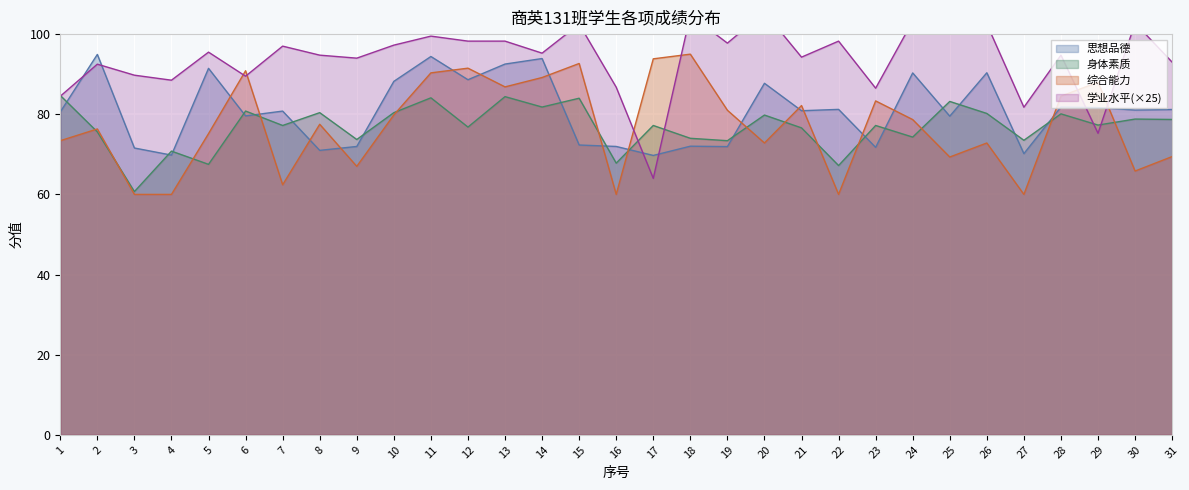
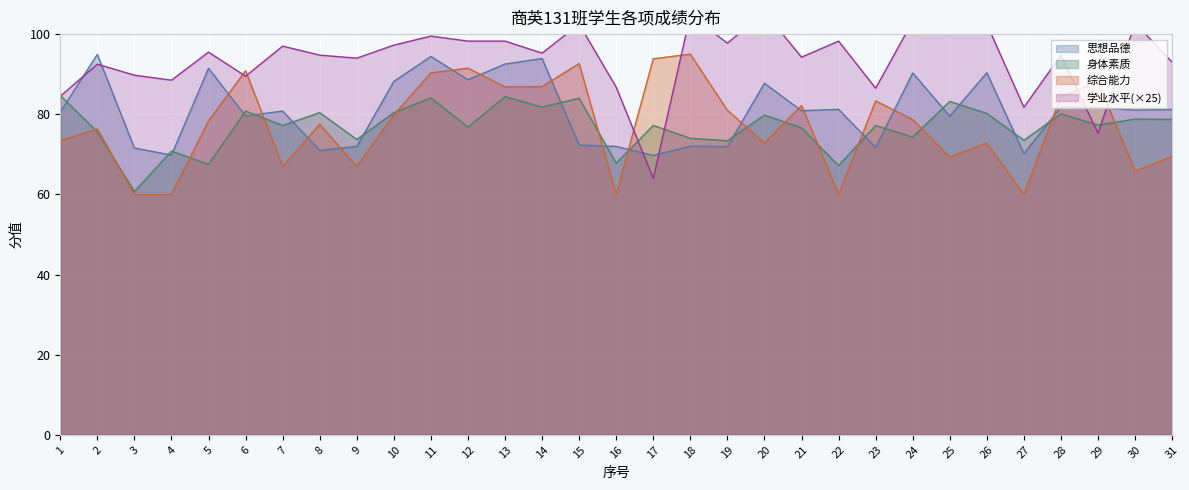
  {
    "综合能力": {
      "1": 73,
      "2": 76,
      "3": 60,
      "4": 60,
-     "5": 75,
+     "5": 78,
      "6": 91,
-     "7": 62,
+     "7": 67,
      "8": 78,
      "9": 67,
      "11": 90,
      "12": 92,
      "13": 87,
-     "14": 89,
+     "14": 87,
      "15": 93,
      "16": 60,
      "17": 94,
      "18": 95,
      "19": 81,
      "20": 73,
      "21": 82,
      "22": 60,
      "23": 83,
      "24": 79,
      "25": 69,
      "26": 73,
      "27": 60,
      "30": 66,
      "31": 69
    }
  }
